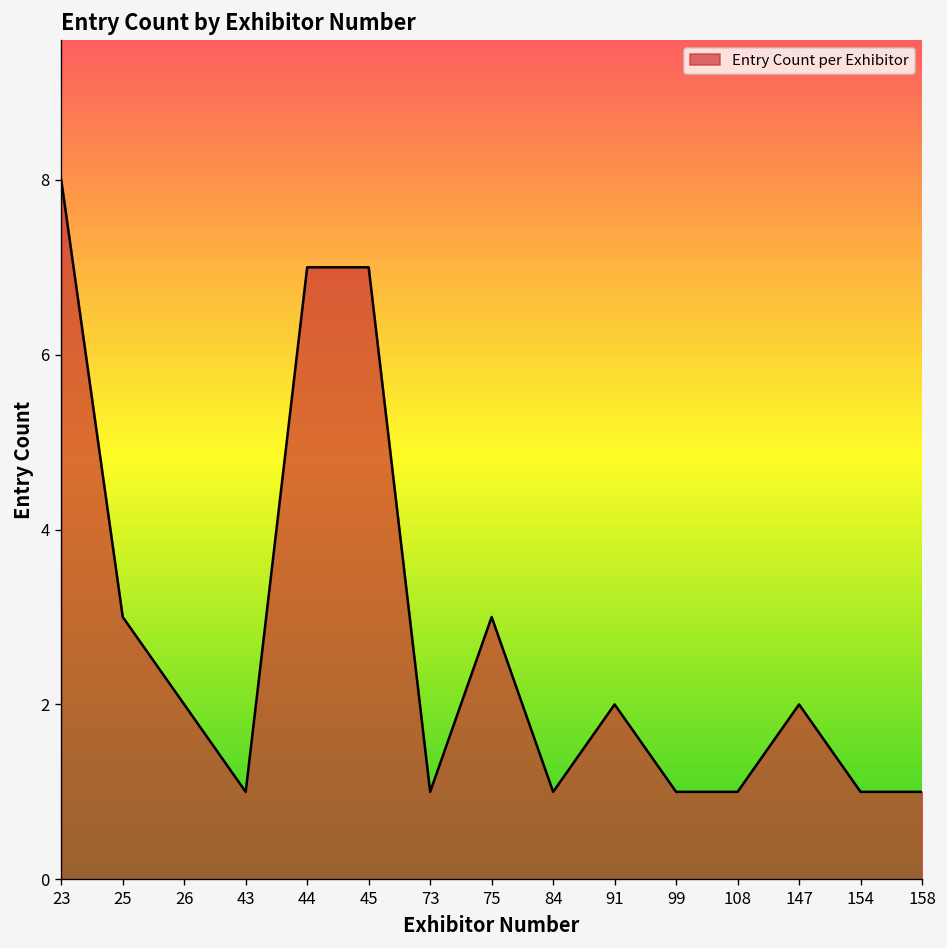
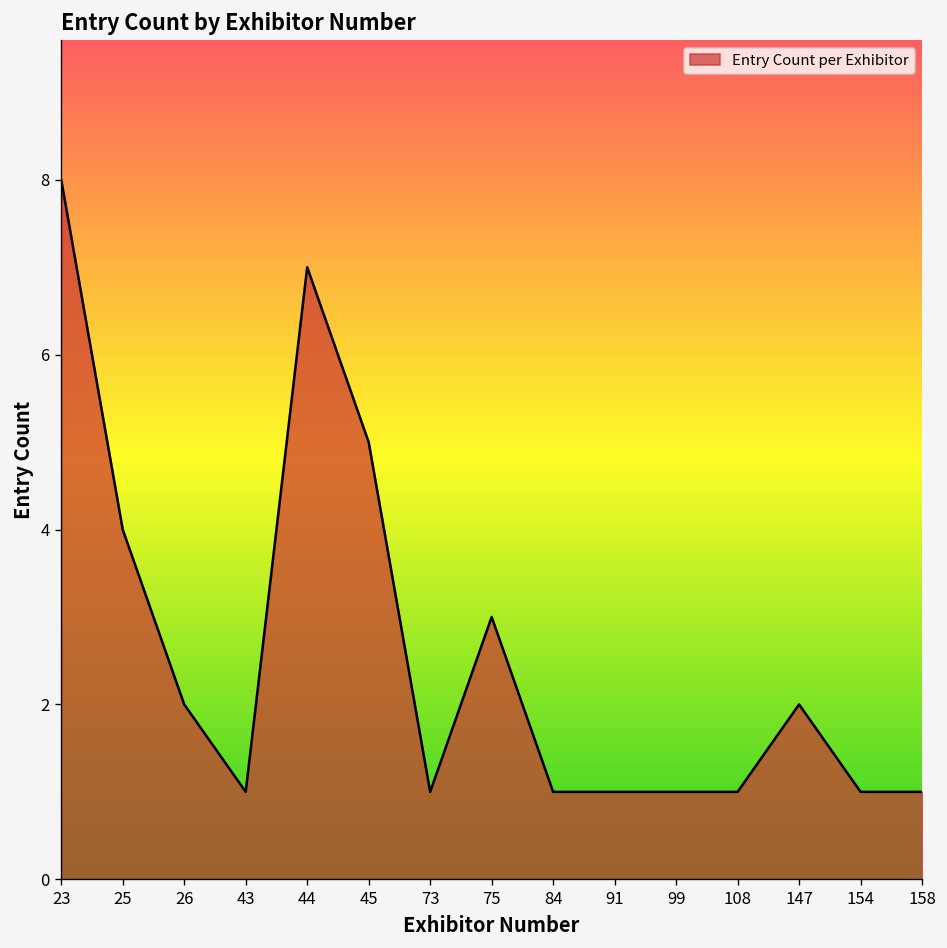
  {
    "23": 8,
-   "25": 3,
+   "25": 4,
    "26": 2,
    "43": 1,
    "44": 7,
-   "45": 7,
+   "45": 5,
    "73": 1,
    "75": 3,
    "84": 1,
-   "91": 2,
+   "91": 1,
    "99": 1,
    "108": 1,
    "147": 2,
    "154": 1,
    "158": 1
  }
